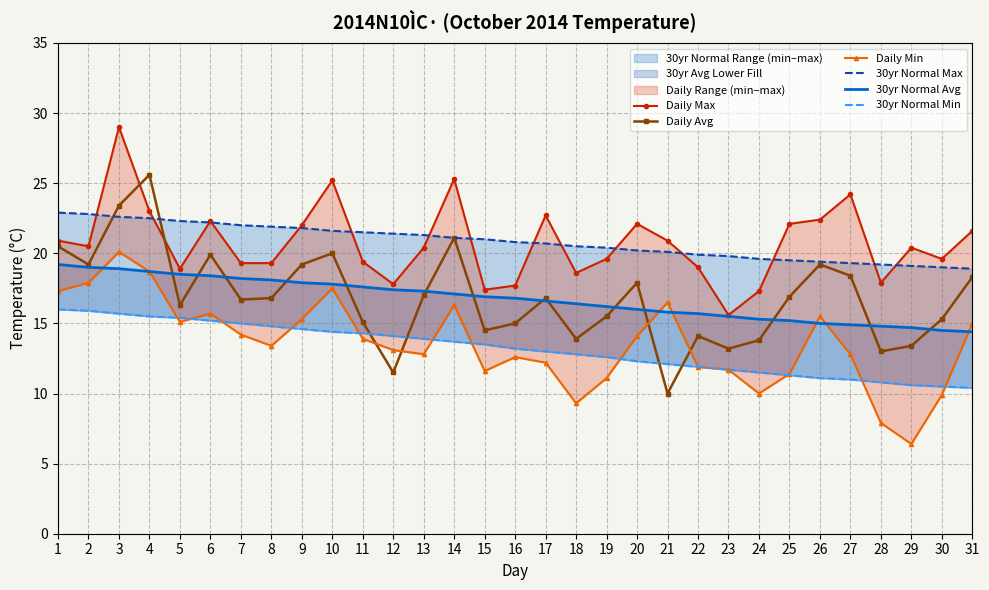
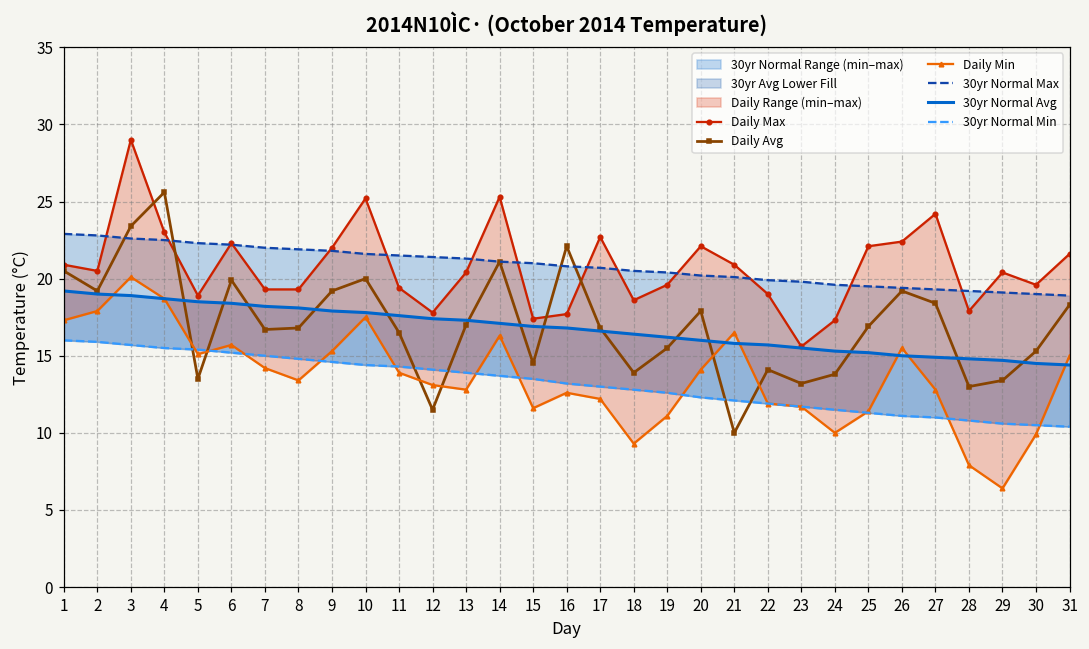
  {
    "Daily Avg": {
      "1": 20.5,
      "2": 19.2,
      "3": 23.4,
      "4": 25.6,
-     "5": 16.3,
+     "5": 13.5,
      "6": 19.9,
      "7": 16.7,
      "8": 16.8,
      "9": 19.2,
      "10": 20.0,
-     "11": 15.1,
+     "11": 16.5,
      "12": 11.5,
      "13": 17.0,
      "15": 14.5,
-     "16": 15.0,
+     "16": 22.1,
      "17": 16.8,
      "18": 13.9,
      "19": 15.5,
      "20": 17.9,
      "21": 10.0,
      "22": 14.1,
      "23": 13.2,
      "24": 13.8,
      "25": 16.9,
      "26": 19.2,
      "27": 18.4,
      "28": 13.0,
      "29": 13.4,
      "30": 15.3,
      "31": 18.3
    }
  }
